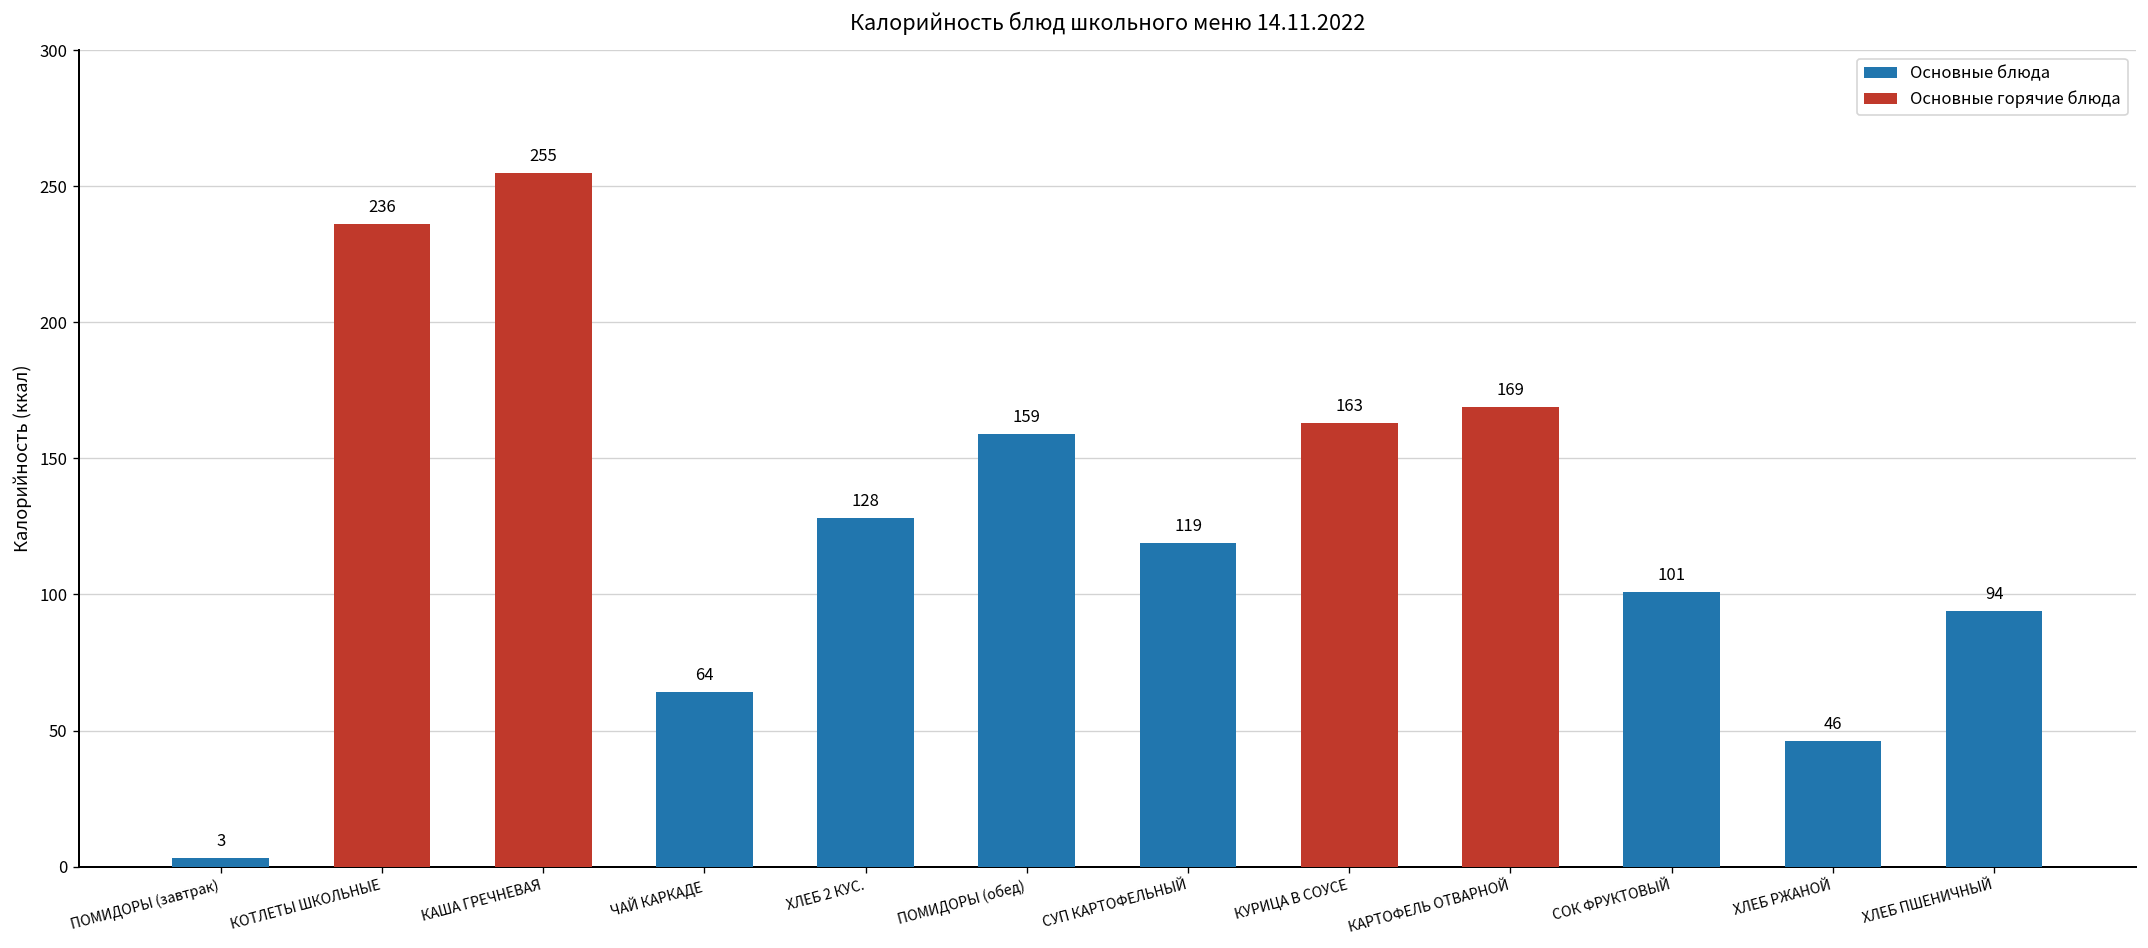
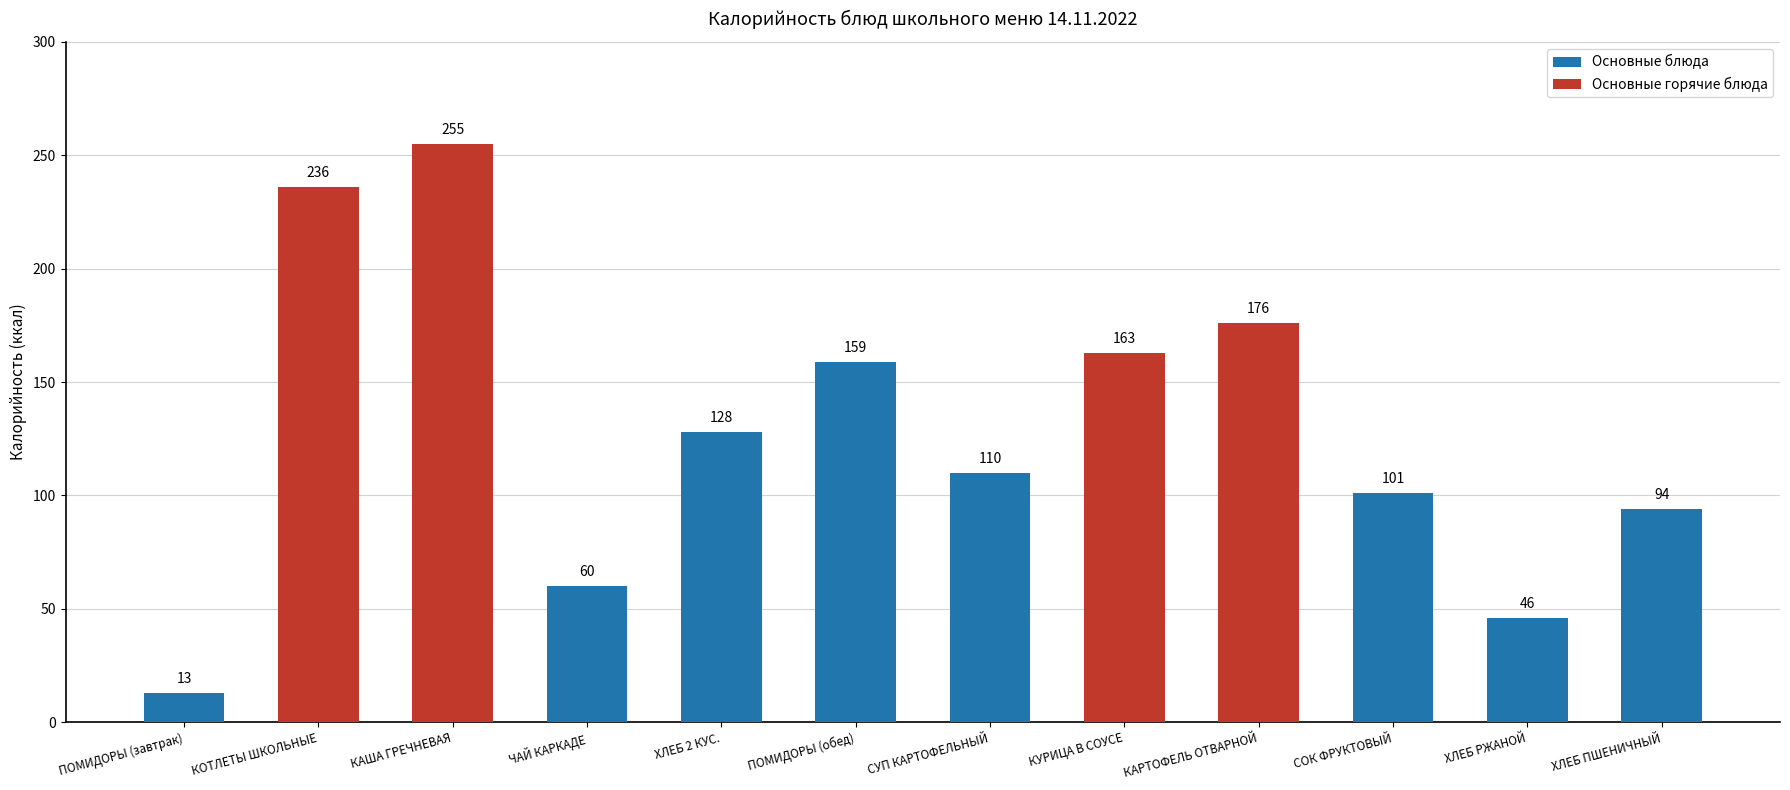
  {
    "Основные блюда": {
-     "ПОМИДОРЫ (завтрак)": 3,
-     "ЧАЙ КАРКАДЕ": 64,
+     "ПОМИДОРЫ (завтрак)": 13,
+     "ЧАЙ КАРКАДЕ": 60,
      "ХЛЕБ 2 КУС.": 128,
      "ПОМИДОРЫ (обед)": 159,
-     "СУП КАРТОФЕЛЬНЫЙ": 119,
+     "СУП КАРТОФЕЛЬНЫЙ": 110,
      "СОК ФРУКТОВЫЙ": 101,
      "ХЛЕБ РЖАНОЙ": 46,
      "ХЛЕБ ПШЕНИЧНЫЙ": 94
    },
    "Основные горячие блюда": {
      "КОТЛЕТЫ ШКОЛЬНЫЕ": 236,
      "КАША ГРЕЧНЕВАЯ": 255,
      "КУРИЦА В СОУСЕ": 163,
-     "КАРТОФЕЛЬ ОТВАРНОЙ": 169
+     "КАРТОФЕЛЬ ОТВАРНОЙ": 176
    }
  }
